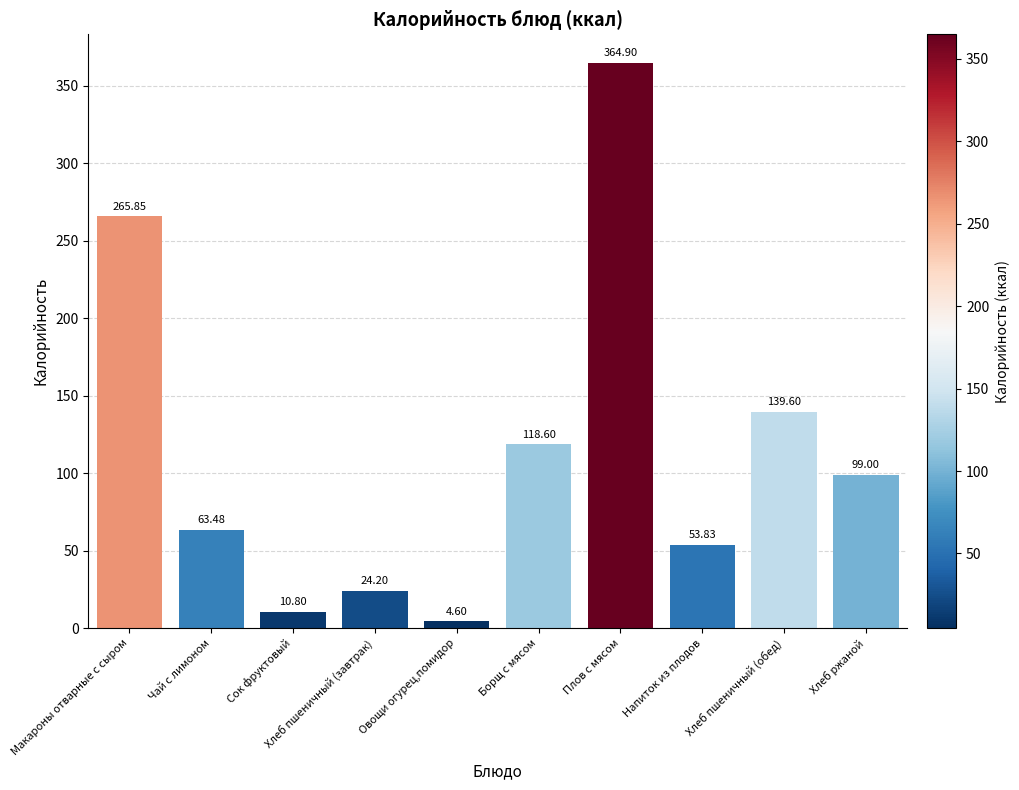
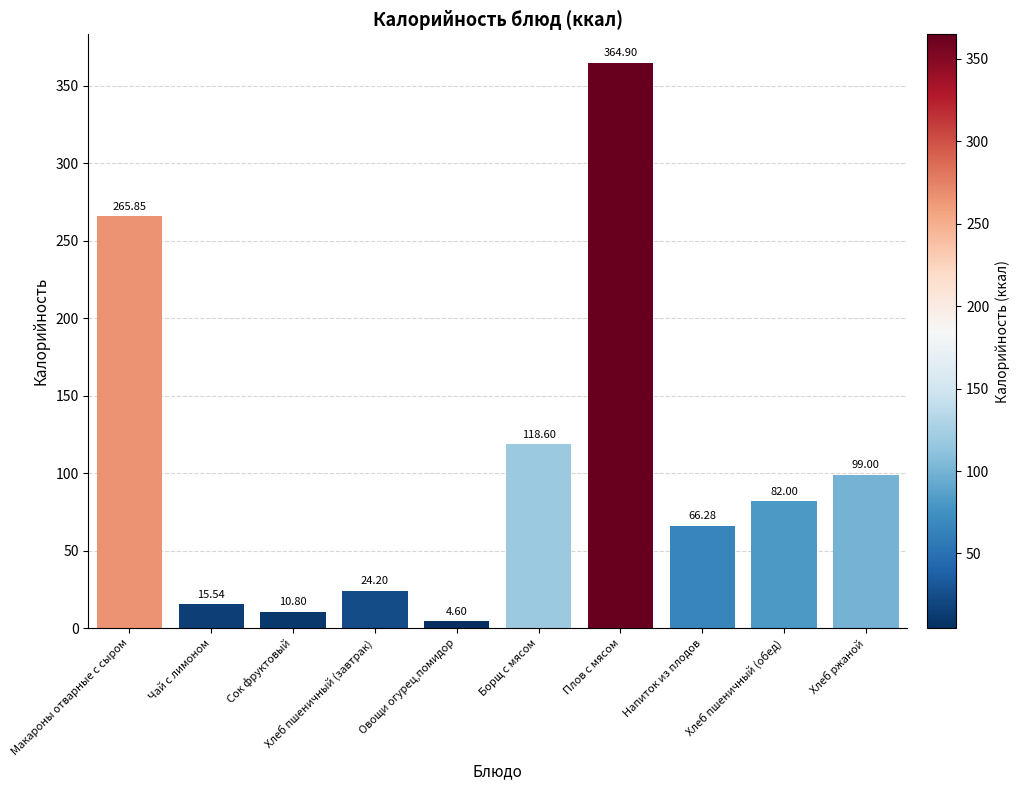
  {
    "Макароны отварные с сыром": 265.85,
-   "Чай с лимоном": 63.48,
+   "Чай с лимоном": 15.54,
    "Сок фруктовый": 10.80,
    "Хлеб пшеничный (завтрак)": 24.20,
    "Овощи огурец,помидор": 4.60,
    "Борщ с мясом": 118.60,
    "Плов с мясом": 364.90,
-   "Напиток из плодов": 53.83,
-   "Хлеб пшеничный (обед)": 139.60,
+   "Напиток из плодов": 66.28,
+   "Хлеб пшеничный (обед)": 82.00,
    "Хлеб ржаной": 99.00
  }
